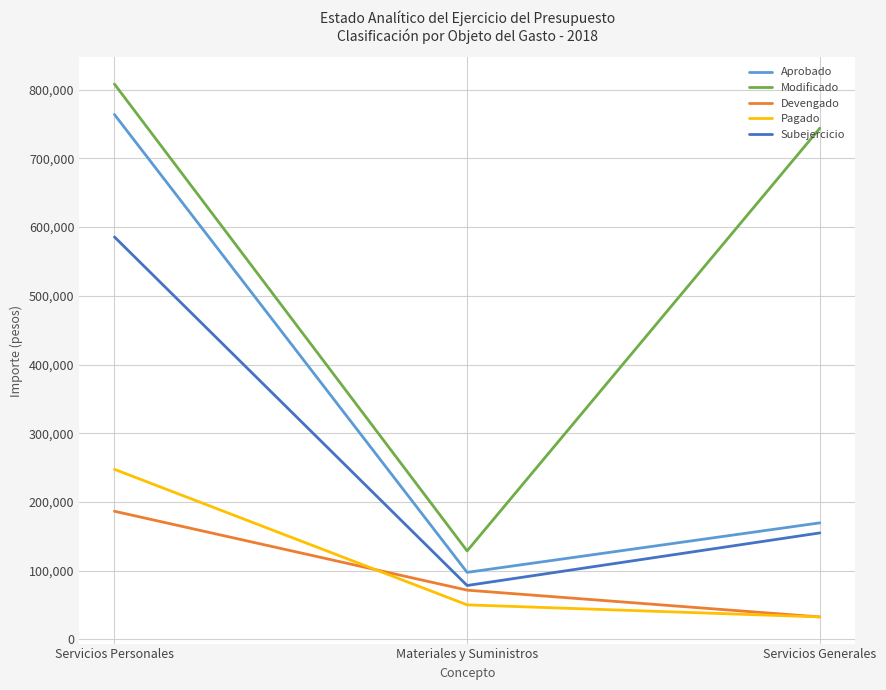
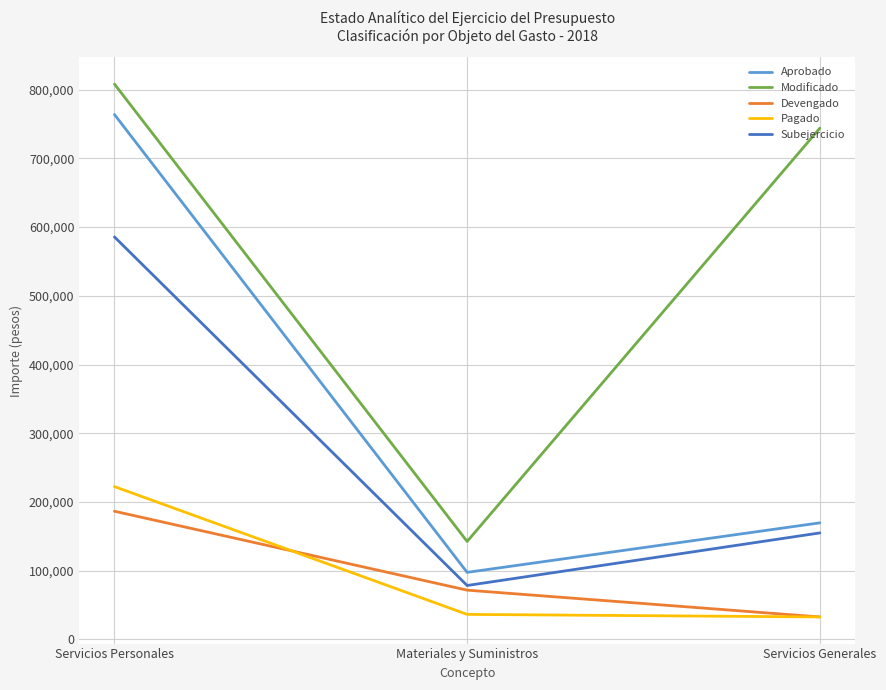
  {
    "Modificado": {
      "Servicios Personales": "810,000",
-     "Materiales y Suministros": "130,000",
+     "Materiales y Suministros": "140,000",
      "Servicios Generales": "740,000"
    },
    "Devengado": {
      "Servicios Personales": "190,000",
      "Materiales y Suministros": "70,000"
    },
    "Pagado": {
-     "Servicios Personales": "250,000",
-     "Materiales y Suministros": "50,000"
+     "Servicios Personales": "220,000",
+     "Materiales y Suministros": "40,000"
    }
  }
